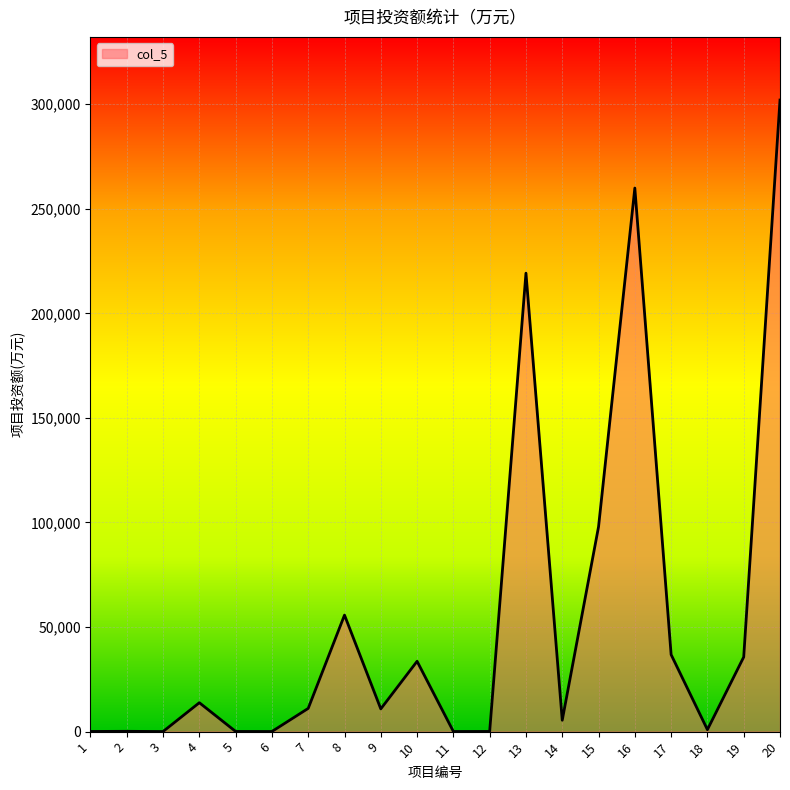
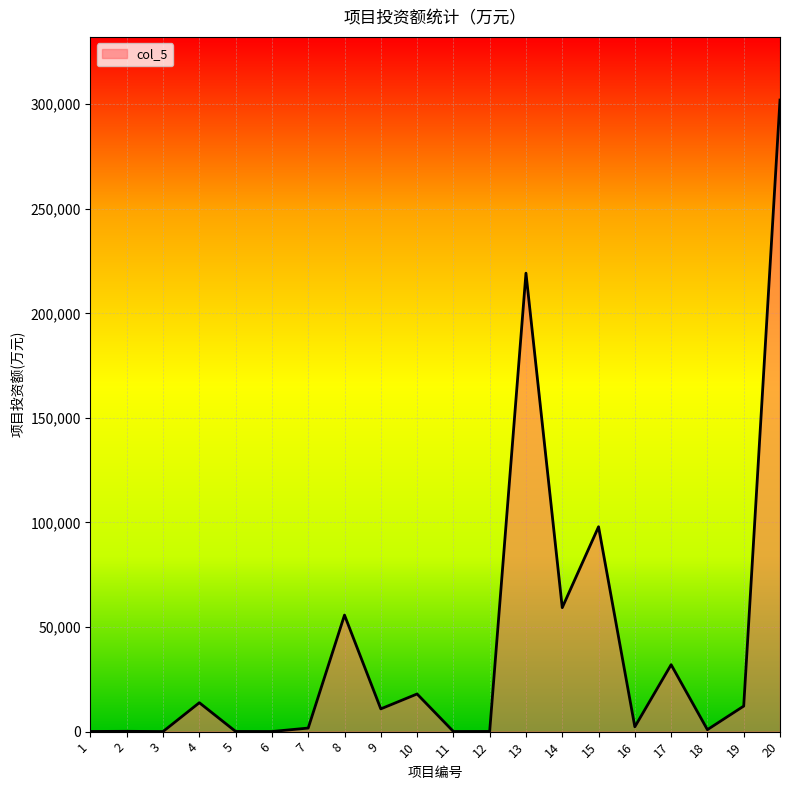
  {
    "1": "0",
    "2": "0",
    "3": "0",
    "4": "14,000",
    "5": "0",
    "6": "0",
-   "7": "11,000",
+   "7": "2,000",
    "8": "56,000",
    "9": "11,000",
-   "10": "34,000",
+   "10": "18,000",
    "11": "0",
    "12": "0",
    "13": "219,000",
-   "14": "5,000",
+   "14": "59,000",
    "15": "98,000",
-   "16": "260,000",
-   "17": "37,000",
+   "16": "2,000",
+   "17": "32,000",
    "18": "1,000",
-   "19": "36,000",
+   "19": "12,000",
    "20": "302,000"
  }
